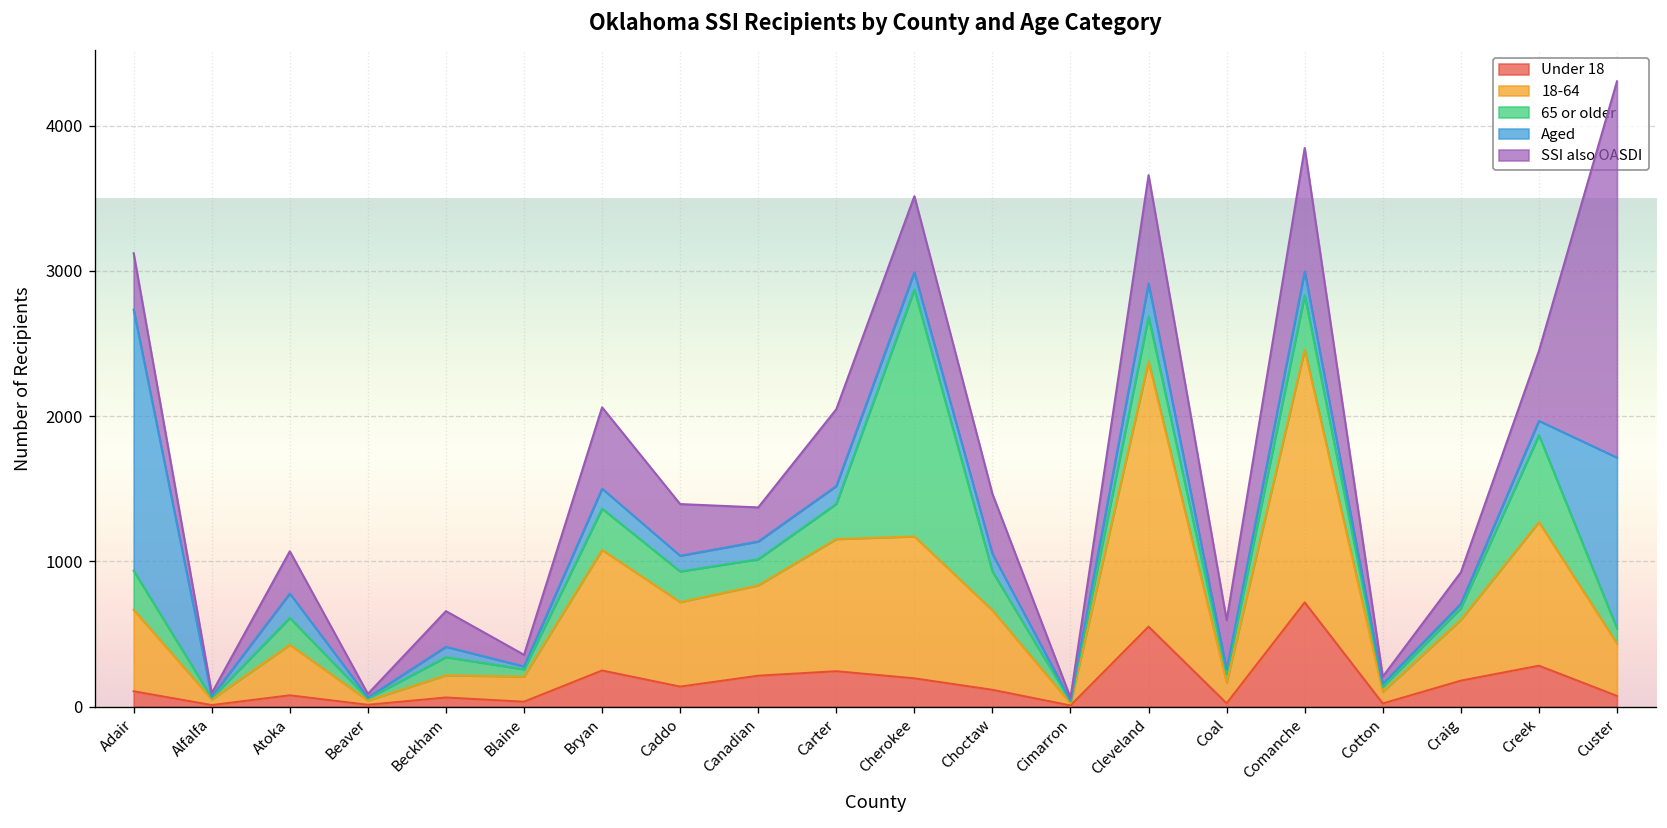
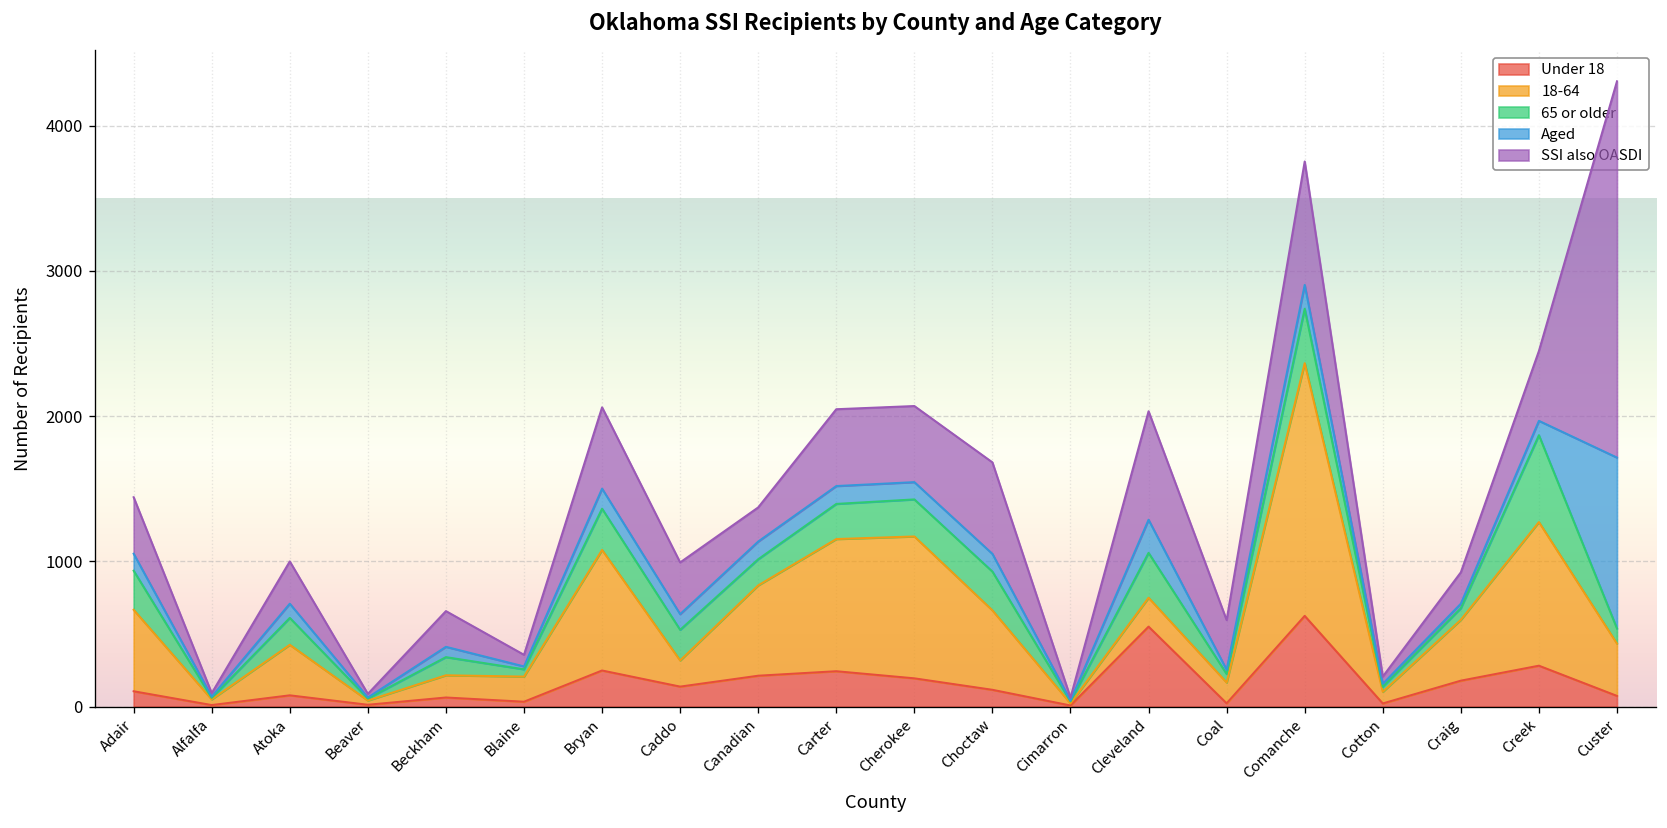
  {
    "Under 18": {
      "Adair": 110,
      "Alfalfa": 10,
      "Atoka": 80,
      "Beaver": 10,
      "Beckham": 60,
      "Blaine": 30,
      "Bryan": 250,
      "Caddo": 140,
      "Canadian": 210,
      "Carter": 240,
      "Cherokee": 200,
      "Choctaw": 120,
      "Cleveland": 550,
      "Coal": 20,
-     "Comanche": 720,
+     "Comanche": 630,
      "Cotton": 20,
      "Craig": 180,
      "Creek": 280,
      "Custer": 70
    },
    "18-64": {
      "Adair": 560,
      "Atoka": 350,
      "Beckham": 150,
      "Blaine": 170,
      "Bryan": 830,
-     "Caddo": 580,
+     "Caddo": 180,
      "Canadian": 620,
      "Carter": 910,
      "Cherokee": 980,
      "Choctaw": 550,
-     "Cleveland": 1830,
+     "Cleveland": 200,
      "Coal": 140,
      "Comanche": 1740,
      "Cotton": 80,
      "Craig": 420,
      "Creek": 990,
      "Custer": 360
    },
    "65 or older": {
      "Adair": 270,
      "Atoka": 190,
      "Beckham": 130,
      "Bryan": 280,
      "Caddo": 210,
      "Canadian": 180,
      "Carter": 240,
-     "Cherokee": 1700,
+     "Cherokee": 260,
      "Choctaw": 270,
      "Cleveland": 310,
      "Coal": 60,
      "Comanche": 380,
      "Craig": 80,
      "Creek": 600,
      "Custer": 100
    },
    "Aged": {
-     "Adair": 1800,
-     "Atoka": 170,
+     "Adair": 120,
+     "Atoka": 100,
      "Beckham": 70,
      "Bryan": 140,
      "Caddo": 110,
      "Canadian": 120,
      "Carter": 120,
      "Cherokee": 120,
      "Choctaw": 120,
      "Cleveland": 230,
      "Coal": 30,
      "Comanche": 160,
      "Craig": 30,
      "Creek": 100,
      "Custer": 1180
    },
    "SSI also OASDI": {
      "Adair": 390,
      "Alfalfa": 20,
      "Atoka": 290,
      "Beaver": 30,
      "Beckham": 250,
      "Blaine": 80,
      "Bryan": 560,
      "Caddo": 360,
      "Canadian": 240,
      "Carter": 530,
      "Cherokee": 520,
-     "Choctaw": 410,
+     "Choctaw": 630,
      "Cleveland": 750,
      "Coal": 340,
      "Comanche": 850,
      "Cotton": 50,
      "Craig": 220,
      "Creek": 480
    }
  }
